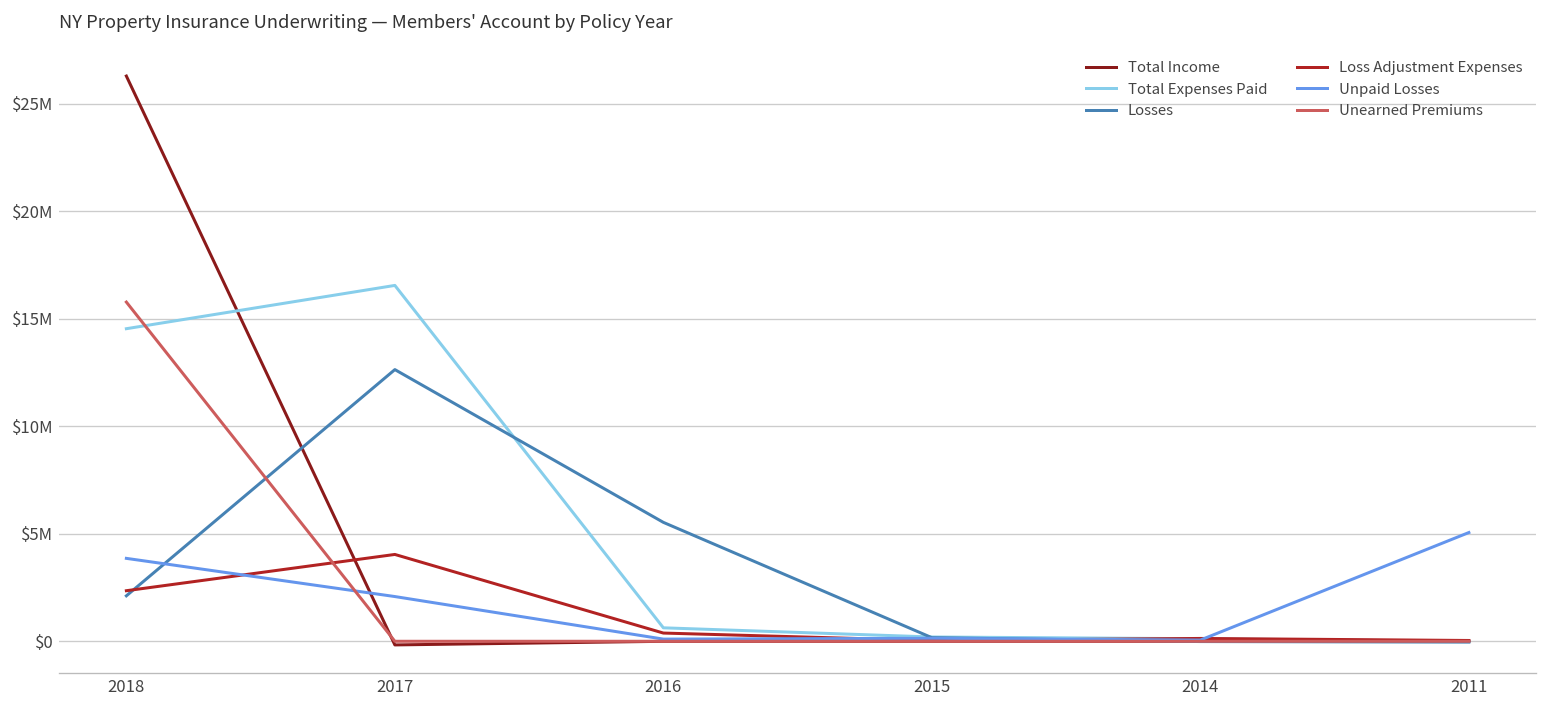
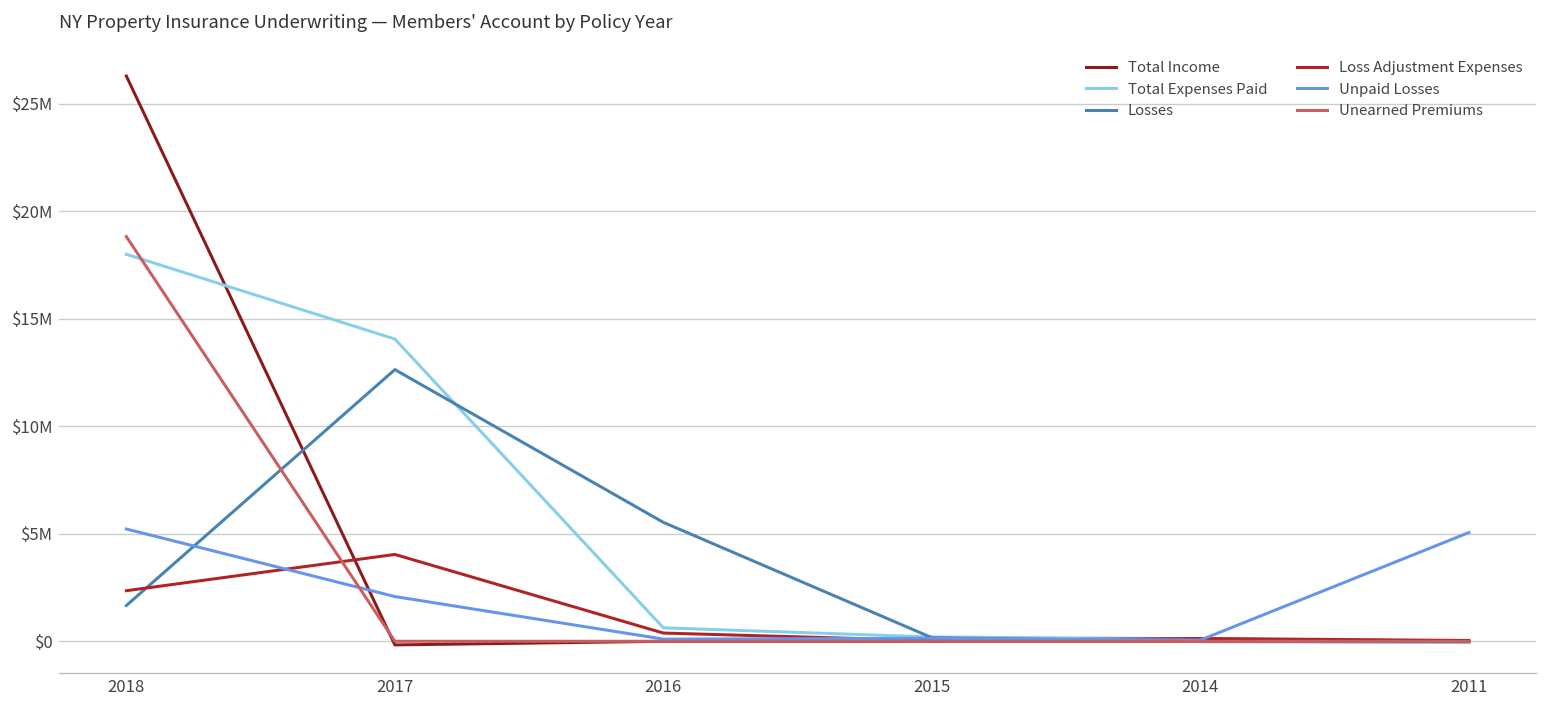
  {
    "Total Expenses Paid": {
-     "2018": "$14500000",
-     "2017": "$16500000",
+     "2018": "$18000000",
+     "2017": "$14100000",
      "2016": "$600000"
    },
    "Losses": {
-     "2018": "$2100000",
+     "2018": "$1700000",
      "2017": "$12600000",
      "2016": "$5500000"
    },
    "Unpaid Losses": {
-     "2018": "$3900000",
+     "2018": "$5200000",
      "2017": "$2100000",
      "2011": "$5100000"
    },
    "Unearned Premiums": {
-     "2018": "$15800000",
+     "2018": "$18800000",
      "2017": "$0"
    }
  }
